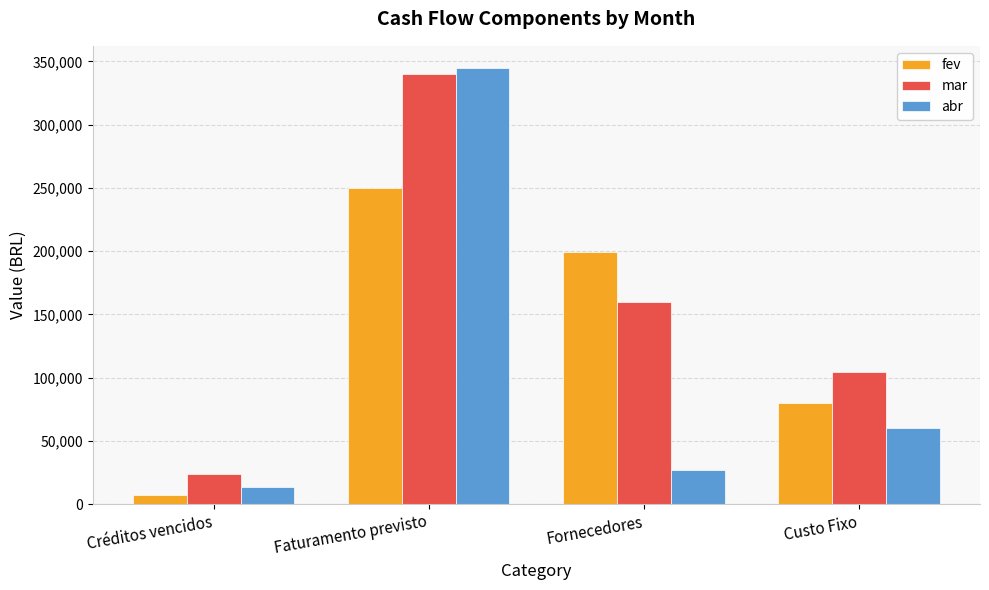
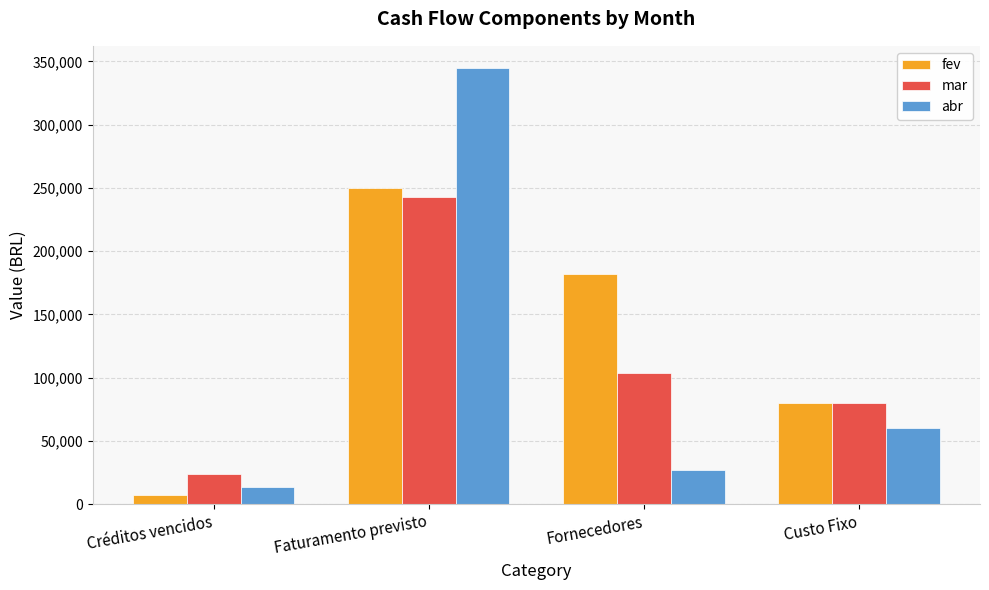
  {
    "fev": {
      "Créditos vencidos": "7,000",
      "Faturamento previsto": "250,000",
-     "Fornecedores": "199,000",
+     "Fornecedores": "182,000",
      "Custo Fixo": "80,000"
    },
    "mar": {
      "Créditos vencidos": "24,000",
-     "Faturamento previsto": "340,000",
-     "Fornecedores": "160,000",
-     "Custo Fixo": "105,000"
+     "Faturamento previsto": "243,000",
+     "Fornecedores": "104,000",
+     "Custo Fixo": "80,000"
    },
    "abr": {
      "Créditos vencidos": "13,000",
      "Faturamento previsto": "345,000",
      "Fornecedores": "27,000",
      "Custo Fixo": "60,000"
    }
  }
